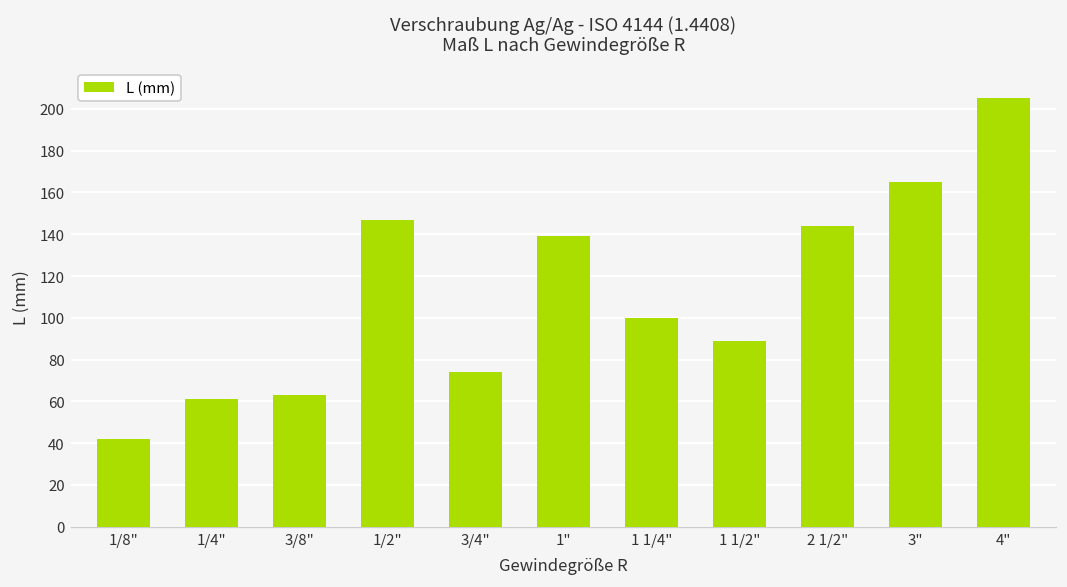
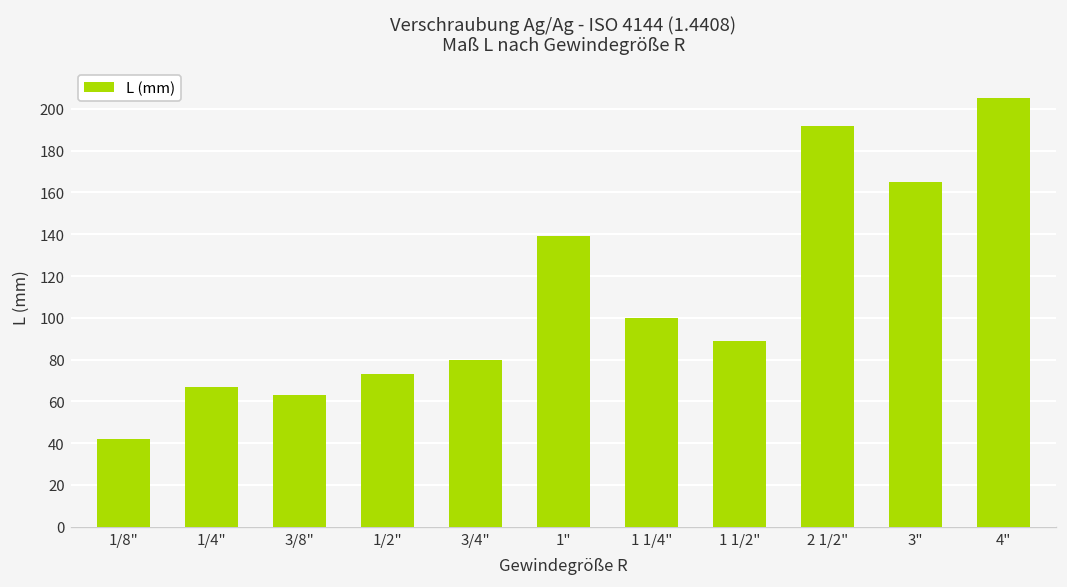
  {
    "1/8\"": 42,
-   "1/4\"": 61,
+   "1/4\"": 67,
    "3/8\"": 63,
-   "1/2\"": 147,
-   "3/4\"": 74,
+   "1/2\"": 73,
+   "3/4\"": 80,
    "1\"": 139,
    "1 1/4\"": 100,
    "1 1/2\"": 89,
-   "2 1/2\"": 144,
+   "2 1/2\"": 192,
    "3\"": 165,
    "4\"": 205
  }
